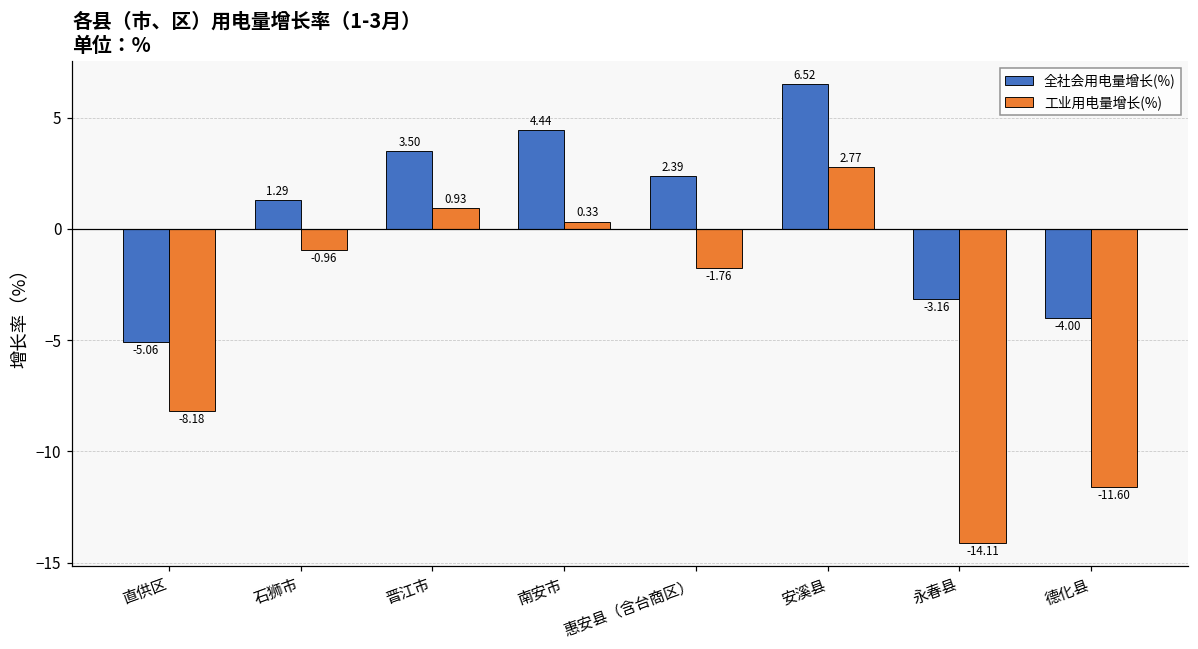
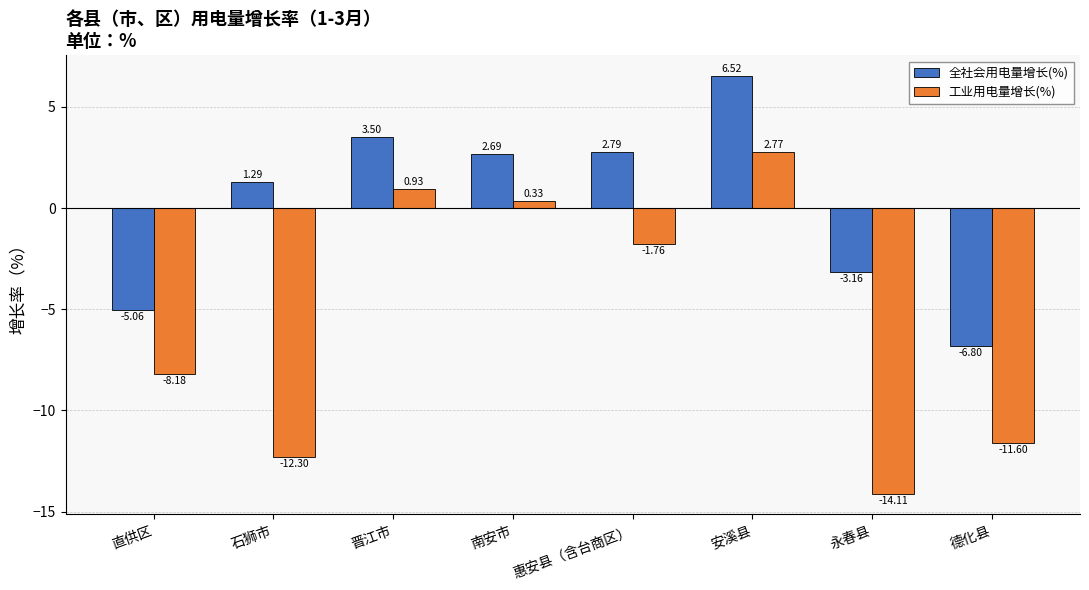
  {
    "全社会用电量增长(%)": {
      "直供区": -5.06,
      "石狮市": 1.29,
      "晋江市": 3.50,
-     "南安市": 4.44,
-     "惠安县（含台商区）": 2.39,
+     "南安市": 2.69,
+     "惠安县（含台商区）": 2.79,
      "安溪县": 6.52,
      "永春县": -3.16,
-     "德化县": -4.00
+     "德化县": -6.80
    },
    "工业用电量增长(%)": {
      "直供区": -8.18,
-     "石狮市": -0.96,
+     "石狮市": -12.30,
      "晋江市": 0.93,
      "南安市": 0.33,
      "惠安县（含台商区）": -1.76,
      "安溪县": 2.77,
      "永春县": -14.11,
      "德化县": -11.60
    }
  }
